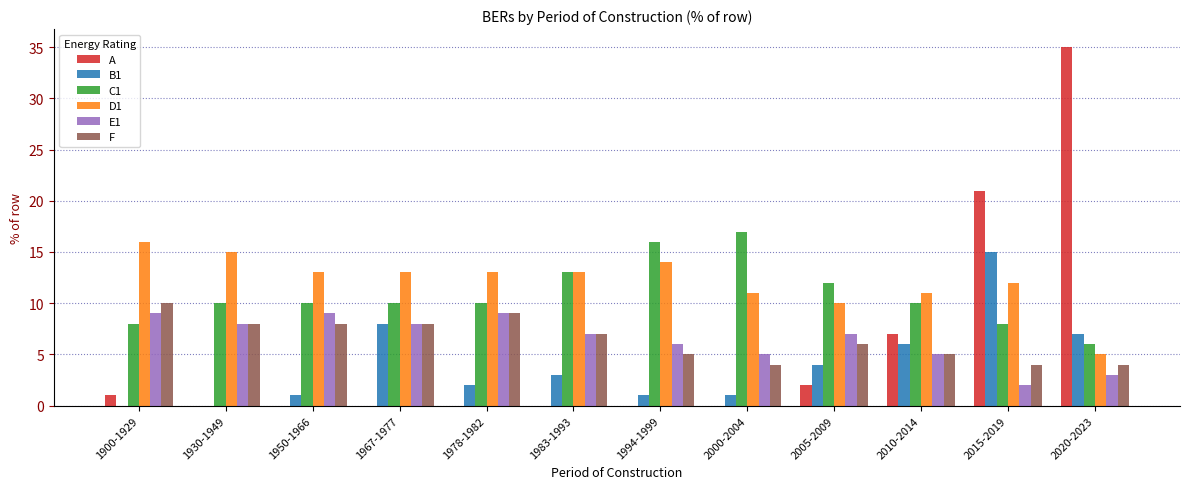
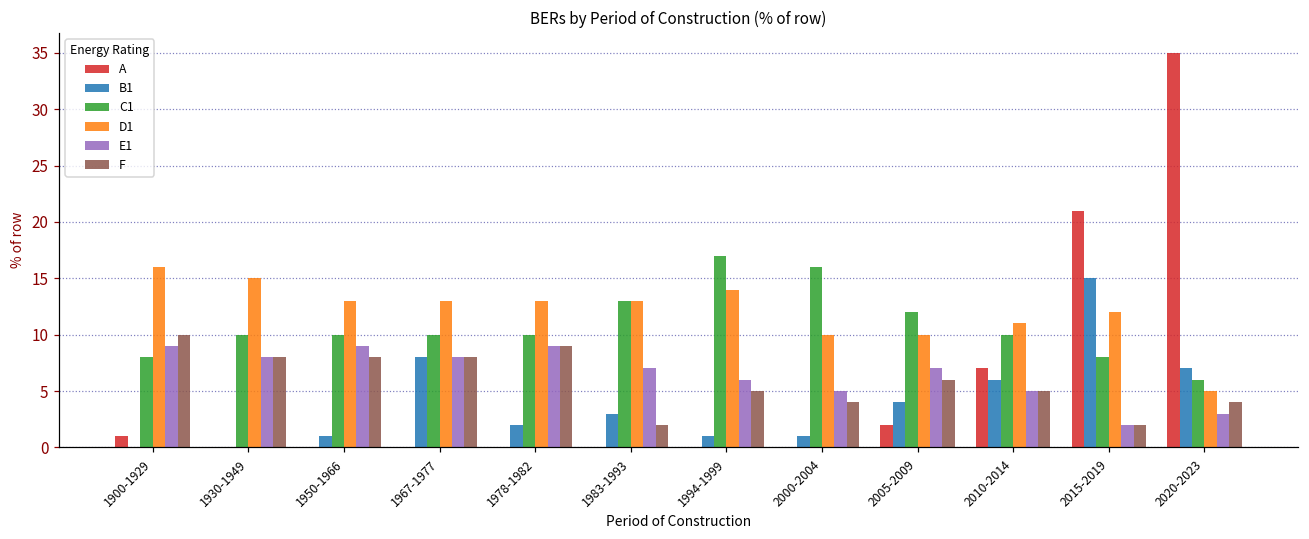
  {
    "A": {
      "1900-1929": 1,
      "1930-1949": 0,
      "1950-1966": 0,
      "1967-1977": 0,
      "1978-1982": 0,
      "1983-1993": 0,
      "1994-1999": 0,
      "2000-2004": 0,
      "2005-2009": 2,
      "2010-2014": 7,
      "2015-2019": 21,
      "2020-2023": 35
    },
    "B1": {
      "1900-1929": 0,
      "1930-1949": 0,
      "1950-1966": 1,
      "1967-1977": 8,
      "1978-1982": 2,
      "1983-1993": 3,
      "1994-1999": 1,
      "2000-2004": 1,
      "2005-2009": 4,
      "2010-2014": 6,
      "2015-2019": 15,
      "2020-2023": 7
    },
    "C1": {
      "1900-1929": 8,
      "1930-1949": 10,
      "1950-1966": 10,
      "1967-1977": 10,
      "1978-1982": 10,
      "1983-1993": 13,
-     "1994-1999": 16,
-     "2000-2004": 17,
+     "1994-1999": 17,
+     "2000-2004": 16,
      "2005-2009": 12,
      "2010-2014": 10,
      "2015-2019": 8,
      "2020-2023": 6
    },
    "D1": {
      "1900-1929": 16,
      "1930-1949": 15,
      "1950-1966": 13,
      "1967-1977": 13,
      "1978-1982": 13,
      "1983-1993": 13,
      "1994-1999": 14,
-     "2000-2004": 11,
+     "2000-2004": 10,
      "2005-2009": 10,
      "2010-2014": 11,
      "2015-2019": 12,
      "2020-2023": 5
    },
    "E1": {
      "1900-1929": 9,
      "1930-1949": 8,
      "1950-1966": 9,
      "1967-1977": 8,
      "1978-1982": 9,
      "1983-1993": 7,
      "1994-1999": 6,
      "2000-2004": 5,
      "2005-2009": 7,
      "2010-2014": 5,
      "2015-2019": 2,
      "2020-2023": 3
    },
    "F": {
      "1900-1929": 10,
      "1930-1949": 8,
      "1950-1966": 8,
      "1967-1977": 8,
      "1978-1982": 9,
-     "1983-1993": 7,
+     "1983-1993": 2,
      "1994-1999": 5,
      "2000-2004": 4,
      "2005-2009": 6,
      "2010-2014": 5,
-     "2015-2019": 4,
+     "2015-2019": 2,
      "2020-2023": 4
    }
  }
